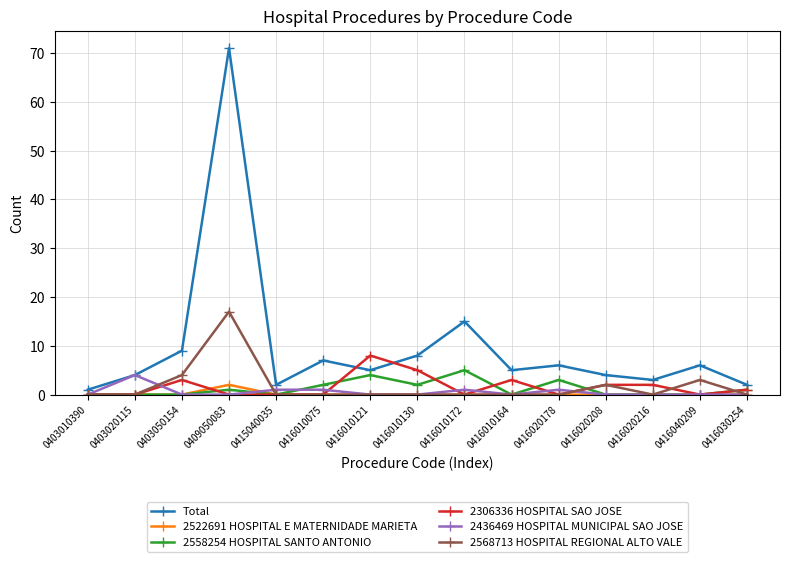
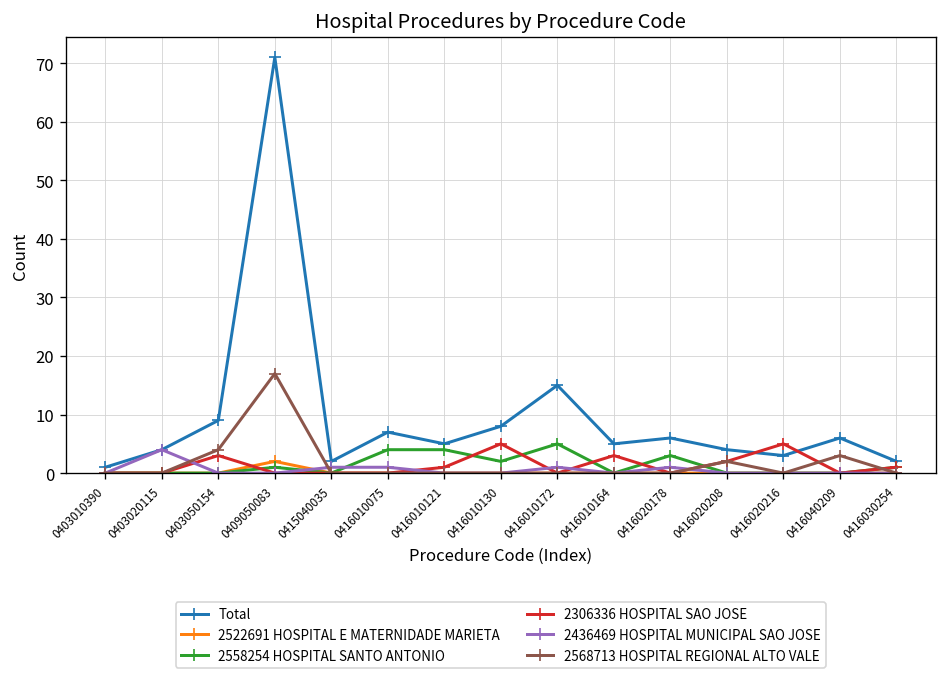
  {
    "Total": {
      "0403010390": 1,
      "0403050154": 9,
      "0409050083": 71,
      "0415040035": 2,
      "0416010075": 7,
      "0416010121": 5,
      "0416010130": 8,
      "0416010172": 15,
      "0416010164": 5,
      "0416020178": 6,
      "0416020208": 4,
      "0416020216": 3,
      "0416040209": 6,
      "0416030254": 2
    },
    "2522691 HOSPITAL E MATERNIDADE MARIETA": {
      "0409050083": 2
    },
    "2558254 HOSPITAL SANTO ANTONIO": {
      "0409050083": 1,
-     "0416010075": 2,
+     "0416010075": 4,
      "0416010121": 4,
      "0416010130": 2,
      "0416010172": 5,
      "0416020178": 3
    },
    "2306336 HOSPITAL SAO JOSE": {
      "0403050154": 3,
-     "0416010121": 8,
+     "0416010121": 1,
      "0416010130": 5,
      "0416010164": 3,
-     "0416020216": 2
+     "0416020216": 5
    },
    "2436469 HOSPITAL MUNICIPAL SAO JOSE": {
      "0415040035": 1,
      "0416010075": 1,
      "0416010172": 1,
      "0416020178": 1
    },
    "2568713 HOSPITAL REGIONAL ALTO VALE": {
      "0403050154": 4,
      "0409050083": 17,
      "0416040209": 3
    }
  }
